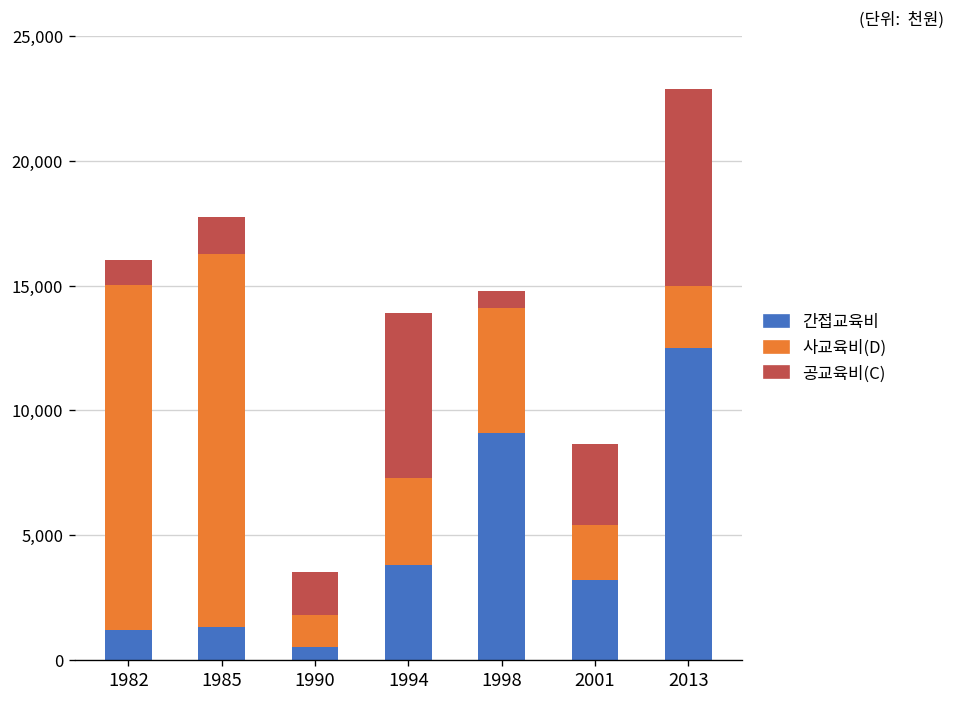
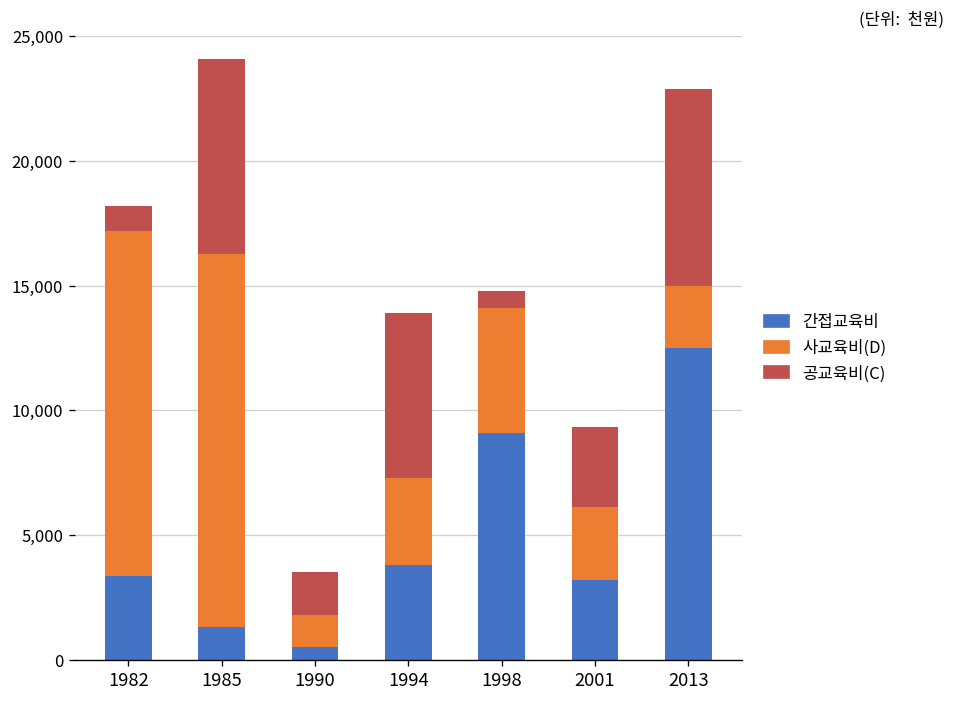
  {
    "간접교육비": {
-     "1982": "1,200",
+     "1982": "3,400",
      "1985": "1,300",
      "1990": "500",
      "1994": "3,800",
      "1998": "9,100",
      "2001": "3,200",
      "2013": "12,500"
    },
    "사교육비(D)": {
      "1982": "13,800",
      "1985": "15,000",
      "1990": "1,300",
      "1994": "3,500",
      "1998": "5,000",
-     "2001": "2,200",
+     "2001": "2,900",
      "2013": "2,500"
    },
    "공교육비(C)": {
      "1982": "1,000",
-     "1985": "1,500",
+     "1985": "7,800",
      "1990": "1,700",
      "1994": "6,600",
      "1998": "700",
      "2001": "3,200",
      "2013": "7,900"
    }
  }
